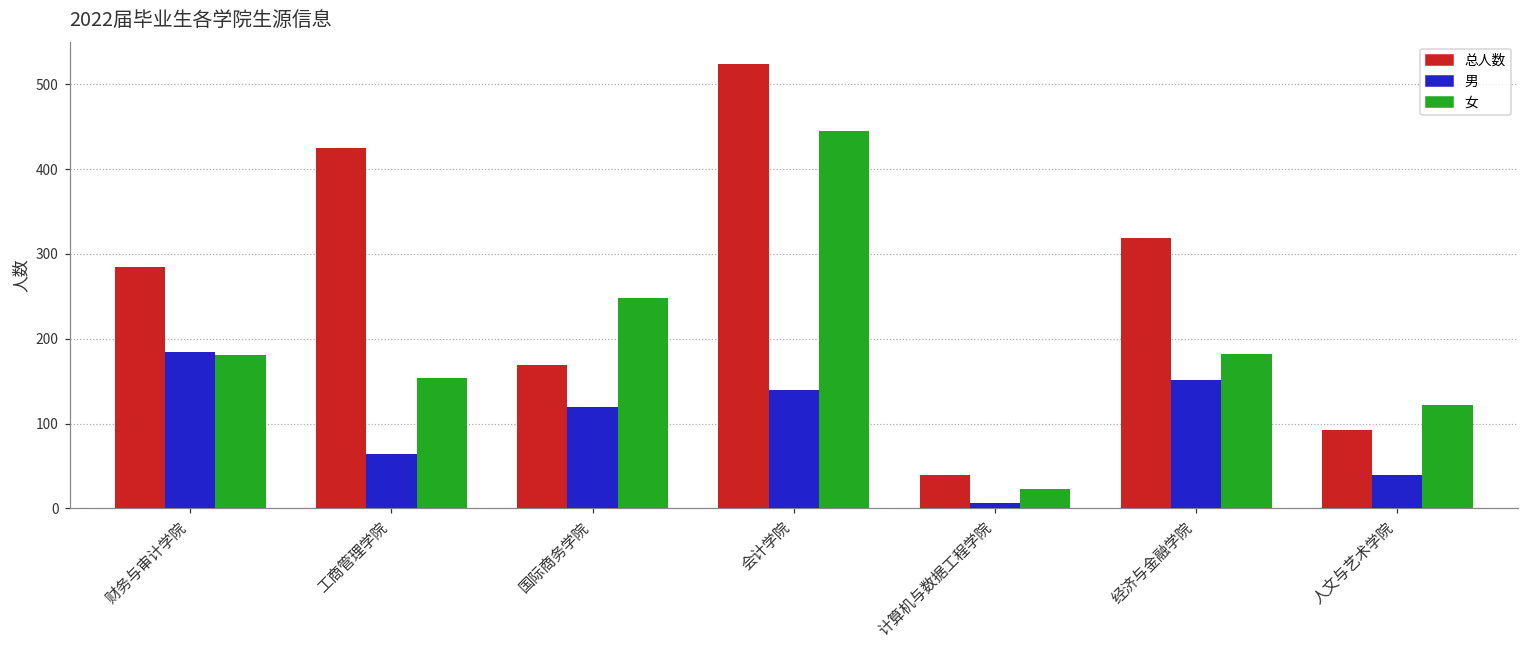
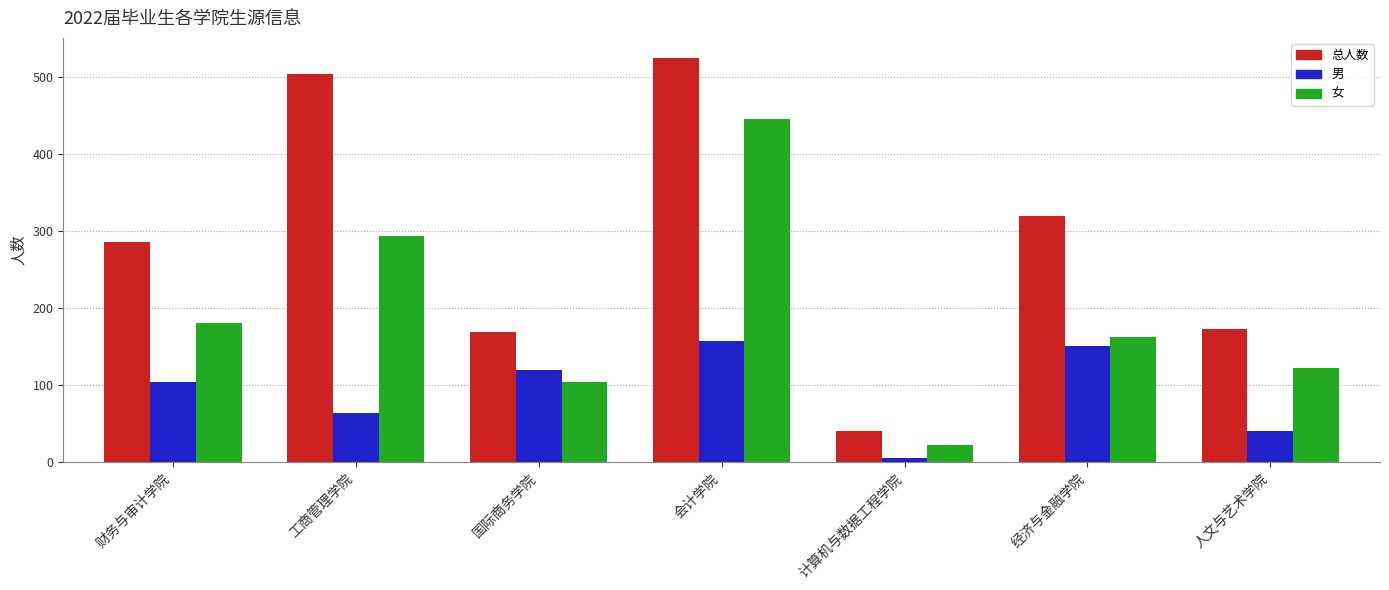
  {
    "总人数": {
      "财务与审计学院": 290,
-     "工商管理学院": 430,
+     "工商管理学院": 500,
      "国际商务学院": 170,
      "会计学院": 520,
      "计算机与数据工程学院": 40,
      "经济与金融学院": 320,
-     "人文与艺术学院": 90
+     "人文与艺术学院": 170
    },
    "男": {
-     "财务与审计学院": 180,
+     "财务与审计学院": 100,
      "工商管理学院": 60,
      "国际商务学院": 120,
-     "会计学院": 140,
+     "会计学院": 160,
      "计算机与数据工程学院": 10,
      "经济与金融学院": 150,
      "人文与艺术学院": 40
    },
    "女": {
      "财务与审计学院": 180,
-     "工商管理学院": 150,
-     "国际商务学院": 250,
+     "工商管理学院": 290,
+     "国际商务学院": 100,
      "会计学院": 450,
      "计算机与数据工程学院": 20,
-     "经济与金融学院": 180,
+     "经济与金融学院": 160,
      "人文与艺术学院": 120
    }
  }
